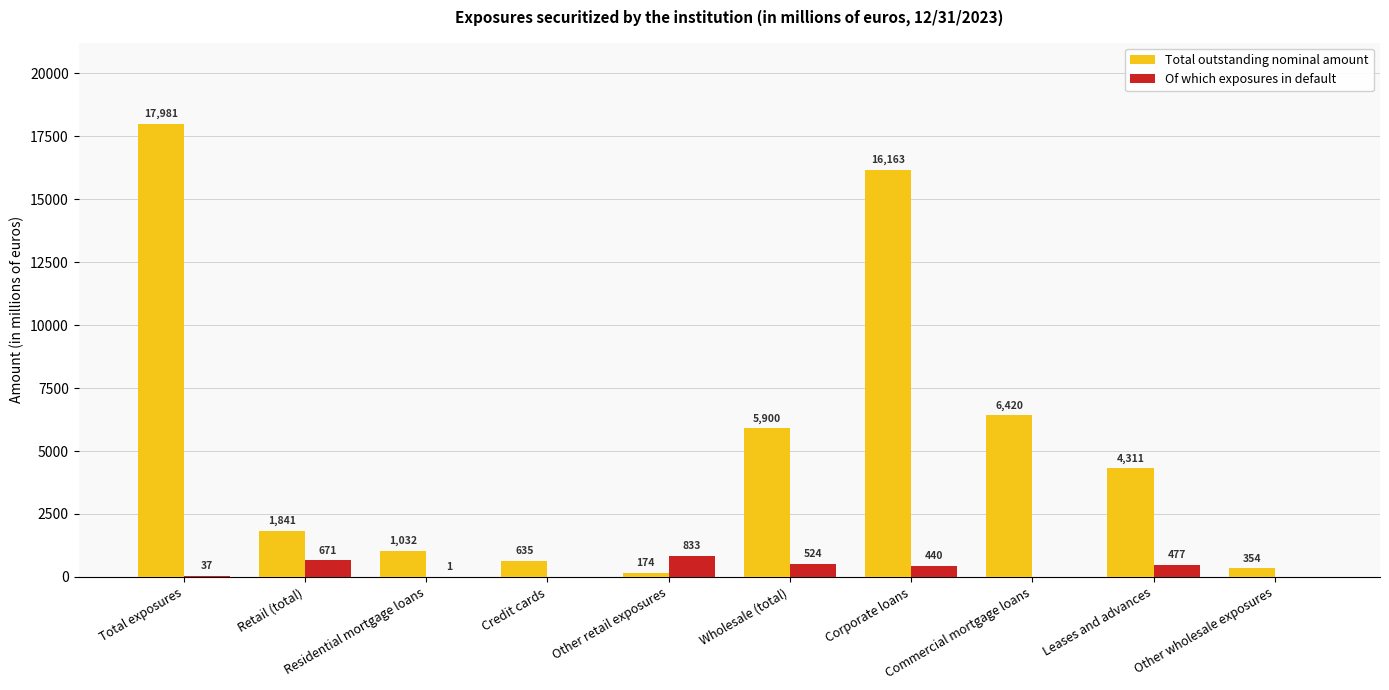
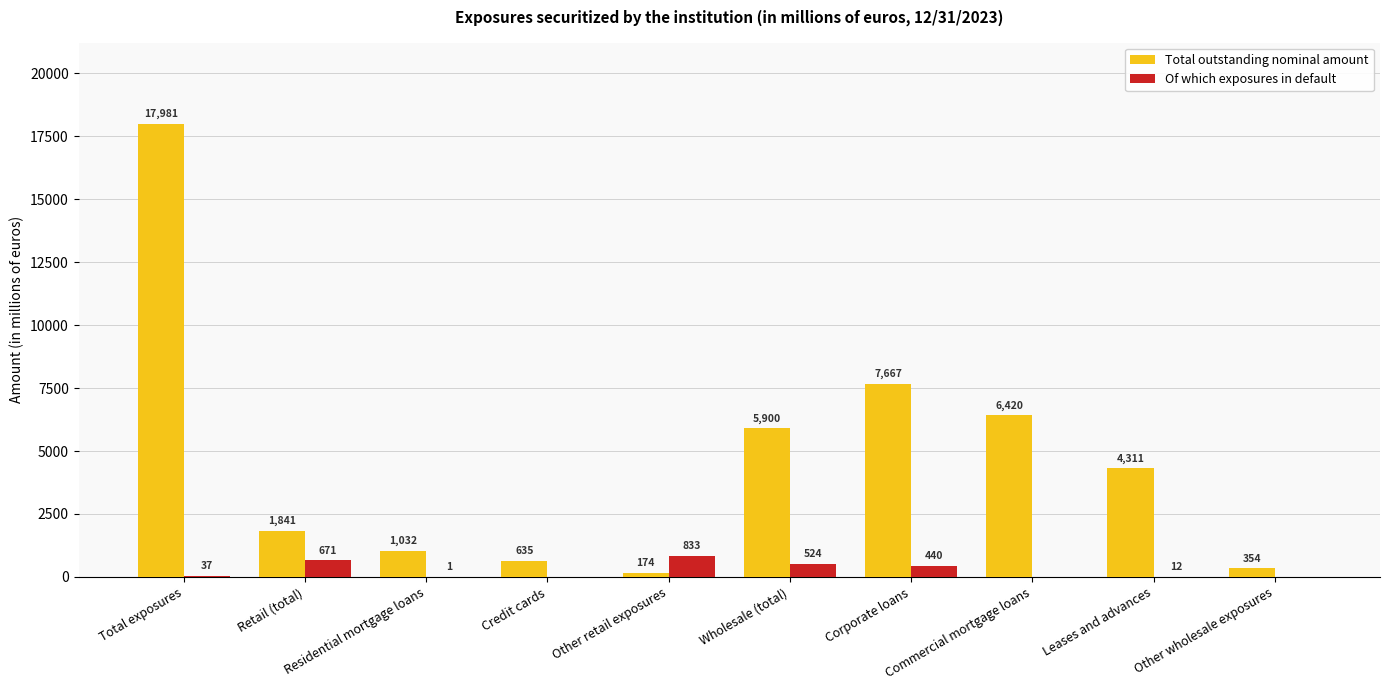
  {
    "Total outstanding nominal amount": {
      "Total exposures": "17,981",
      "Retail (total)": "1,841",
      "Residential mortgage loans": "1,032",
      "Credit cards": "635",
      "Other retail exposures": "174",
      "Wholesale (total)": "5,900",
-     "Corporate loans": "16,163",
+     "Corporate loans": "7,667",
      "Commercial mortgage loans": "6,420",
      "Leases and advances": "4,311",
      "Other wholesale exposures": "354"
    },
    "Of which exposures in default": {
      "Total exposures": "37",
      "Retail (total)": "671",
      "Residential mortgage loans": "1",
      "Other retail exposures": "833",
      "Wholesale (total)": "524",
      "Corporate loans": "440",
-     "Leases and advances": "477"
+     "Leases and advances": "12"
    }
  }
